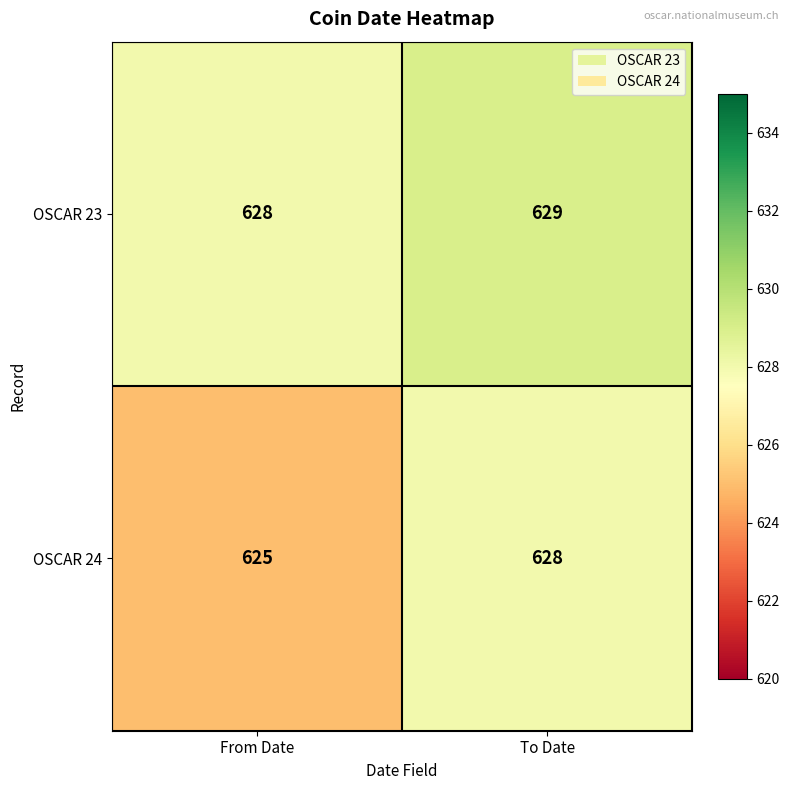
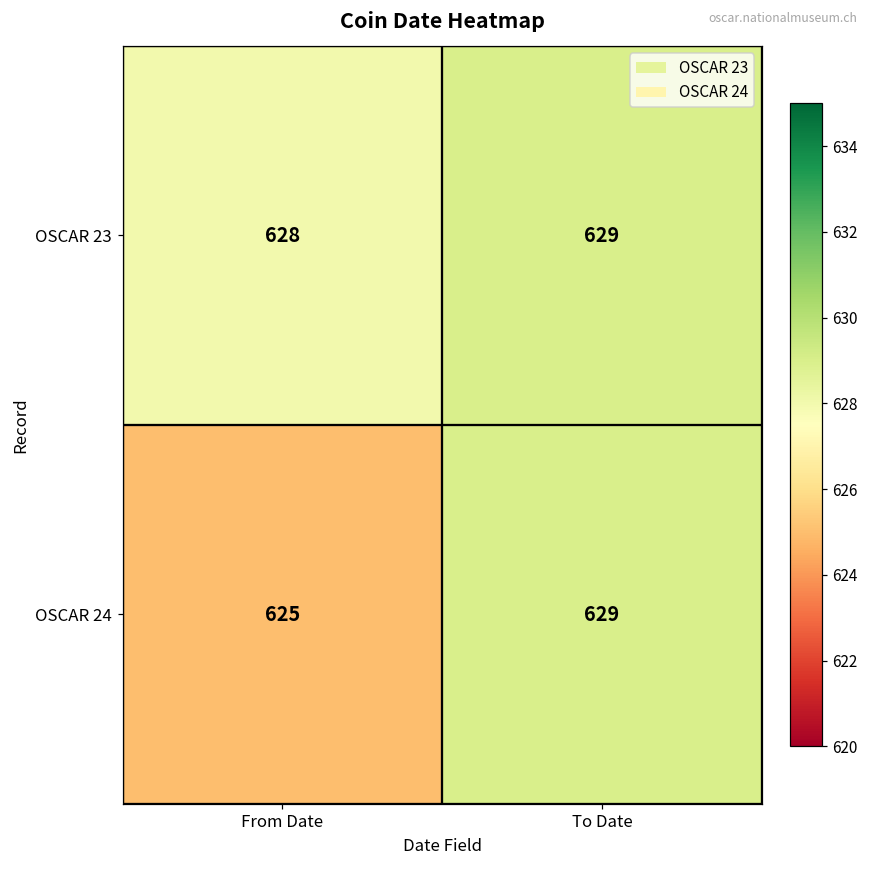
  {
    "OSCAR 23": {
      "From Date": 628,
      "To Date": 629
    },
    "OSCAR 24": {
      "From Date": 625,
-     "To Date": 628
+     "To Date": 629
    }
  }
